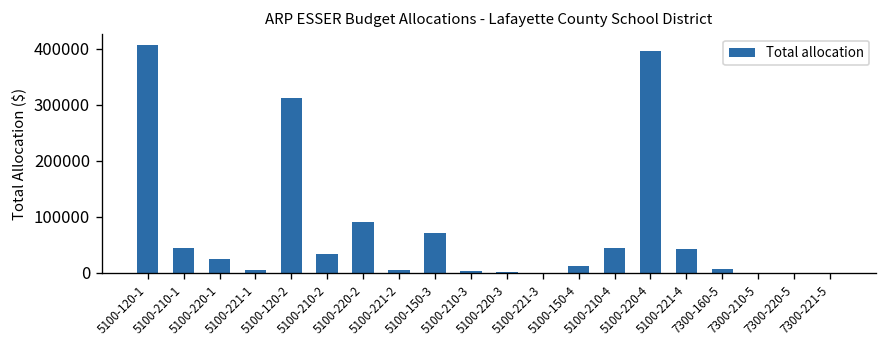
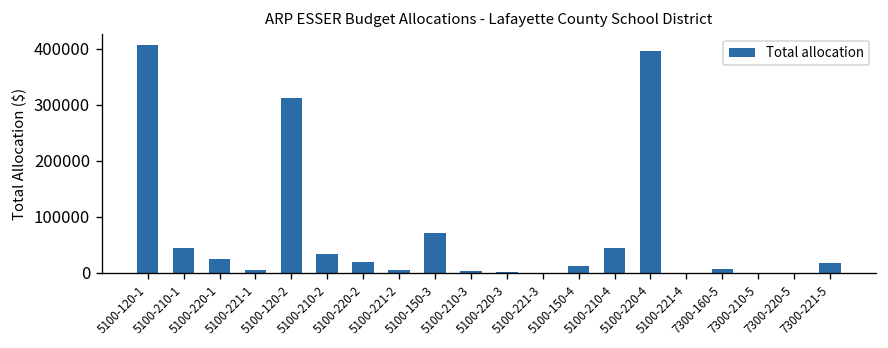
  {
    "5100-120-1": 410000,
    "5100-210-1": 40000,
    "5100-220-1": 30000,
    "5100-221-1": 10000,
    "5100-120-2": 310000,
    "5100-210-2": 30000,
-   "5100-220-2": 90000,
+   "5100-220-2": 20000,
    "5100-150-3": 70000,
    "5100-150-4": 10000,
    "5100-210-4": 50000,
    "5100-220-4": 400000,
-   "5100-221-4": 40000,
+   "5100-221-4": 0,
    "7300-160-5": 10000,
-   "7300-221-5": 0
+   "7300-221-5": 20000
  }
